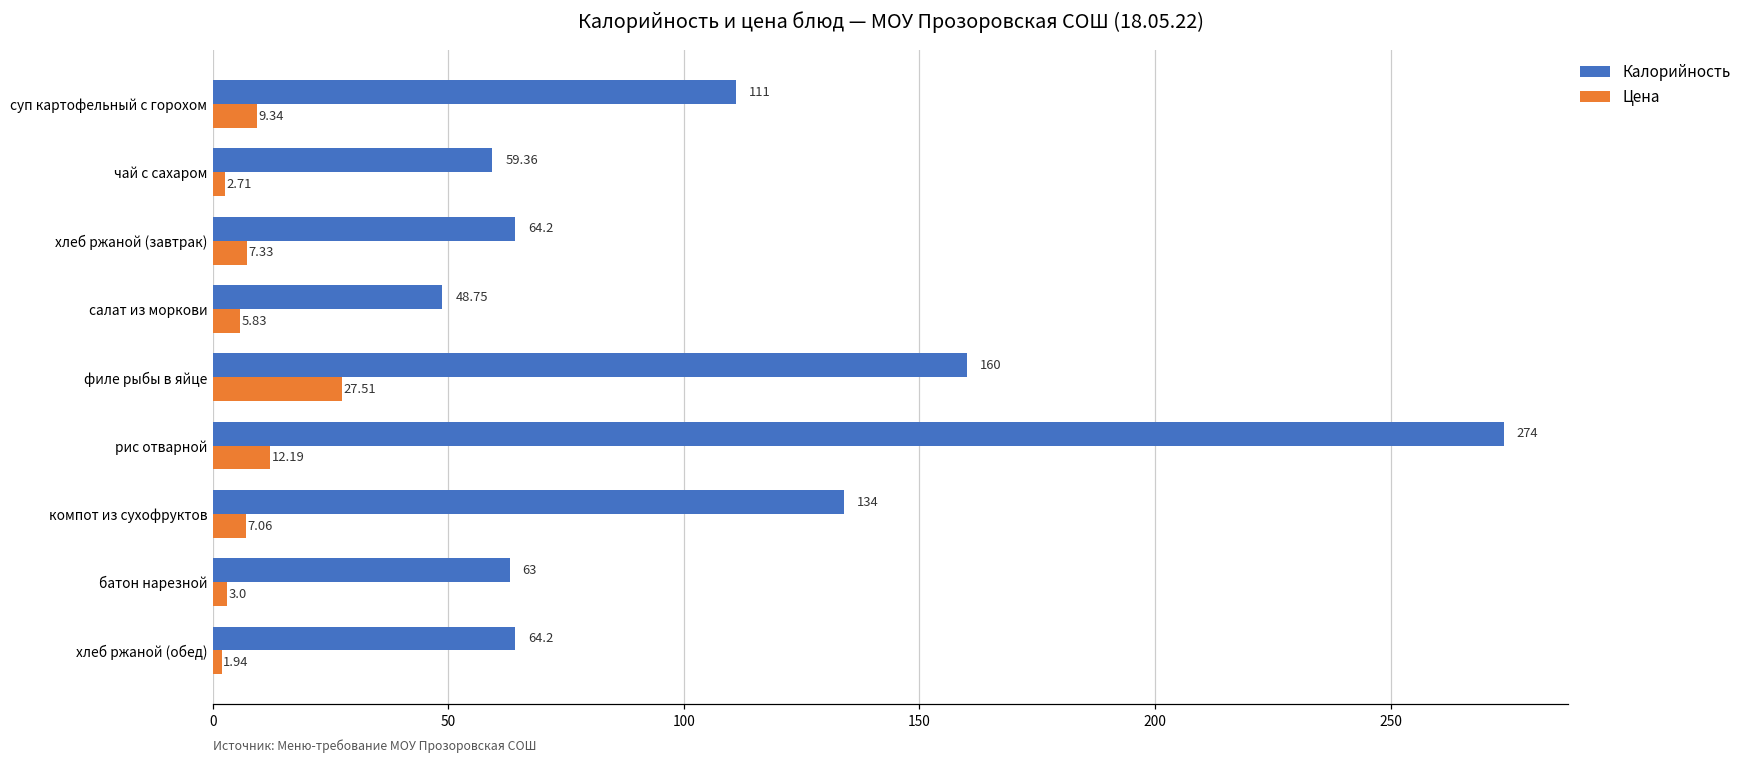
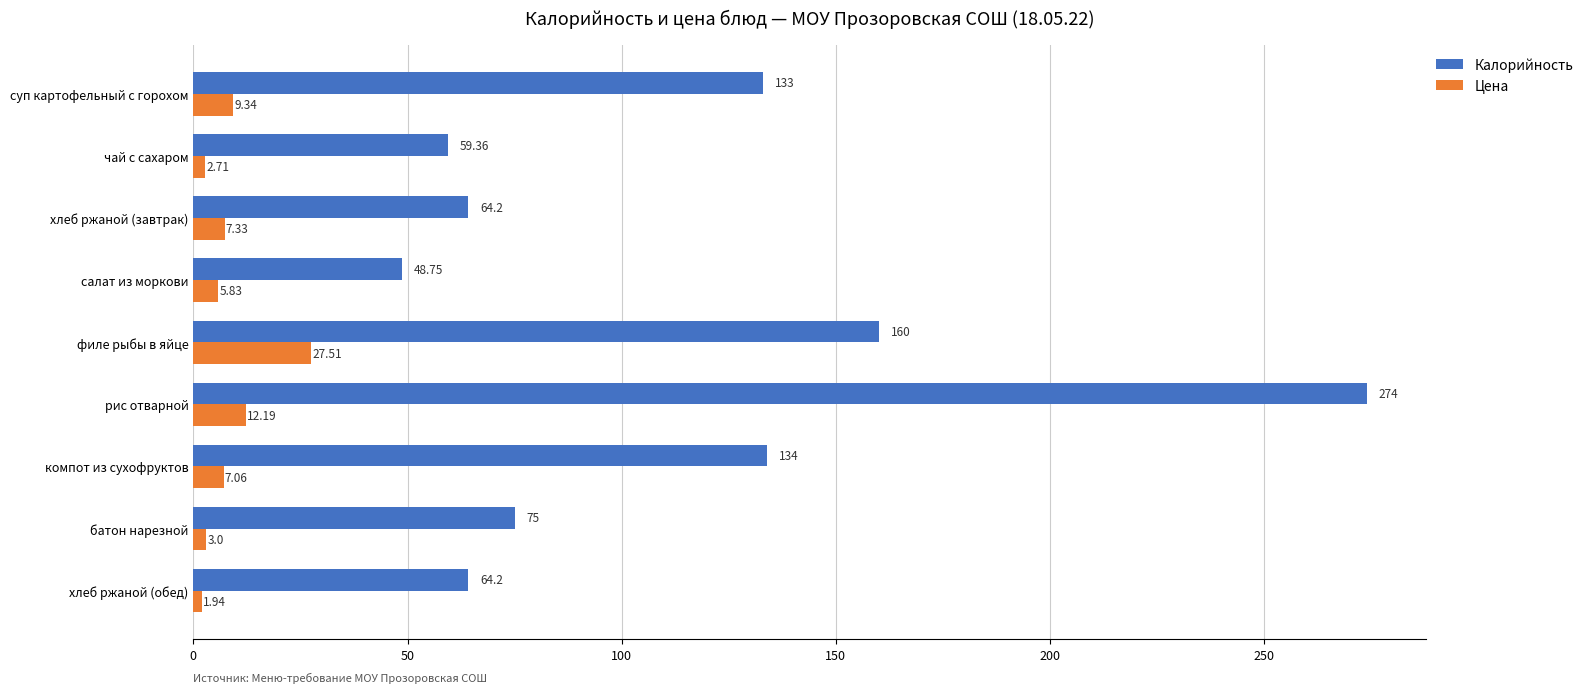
  {
    "Калорийность": {
-     "суп картофельный с горохом": 111,
+     "суп картофельный с горохом": 133,
      "чай с сахаром": 59.36,
      "хлеб ржаной (завтрак)": 64.2,
      "салат из моркови": 48.75,
      "филе рыбы в яйце": 160,
      "рис отварной": 274,
      "компот из сухофруктов": 134,
-     "батон нарезной": 63,
+     "батон нарезной": 75,
      "хлеб ржаной (обед)": 64.2
    },
    "Цена": {
      "суп картофельный с горохом": 9.34,
      "чай с сахаром": 2.71,
      "хлеб ржаной (завтрак)": 7.33,
      "салат из моркови": 5.83,
      "филе рыбы в яйце": 27.51,
      "рис отварной": 12.19,
      "компот из сухофруктов": 7.06,
      "батон нарезной": 3.0,
      "хлеб ржаной (обед)": 1.94
    }
  }
